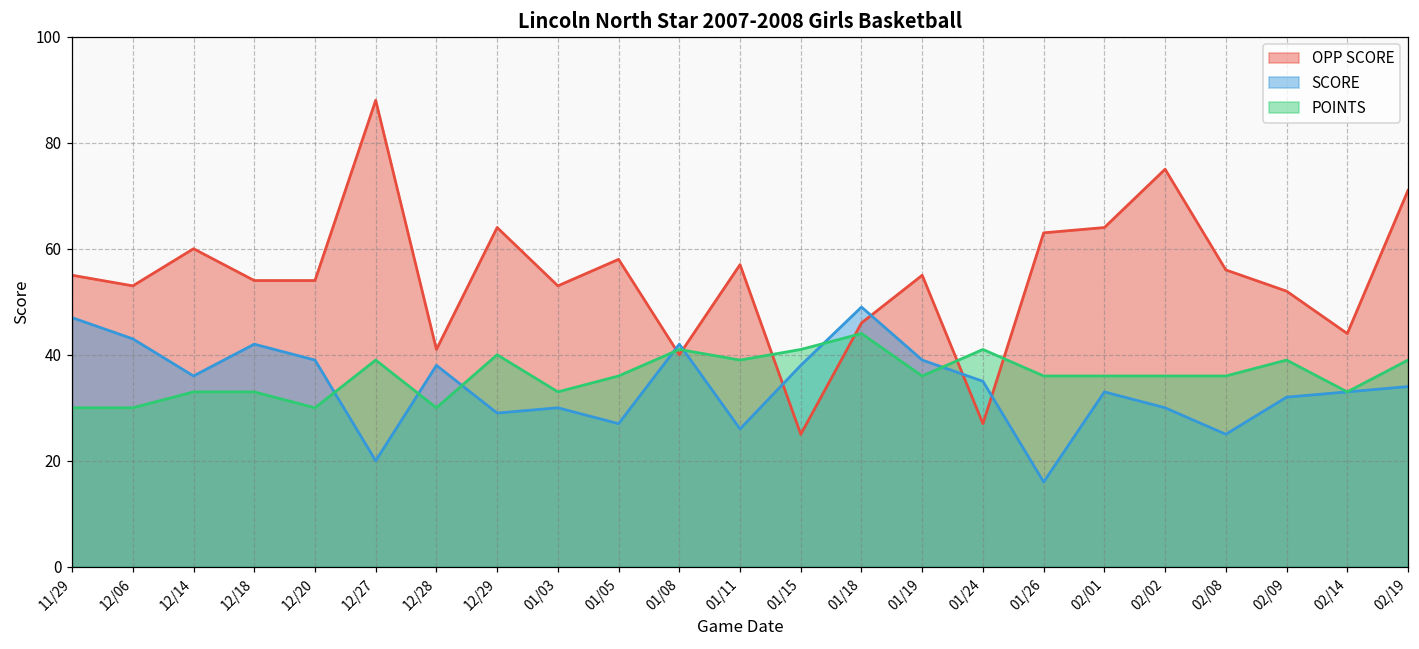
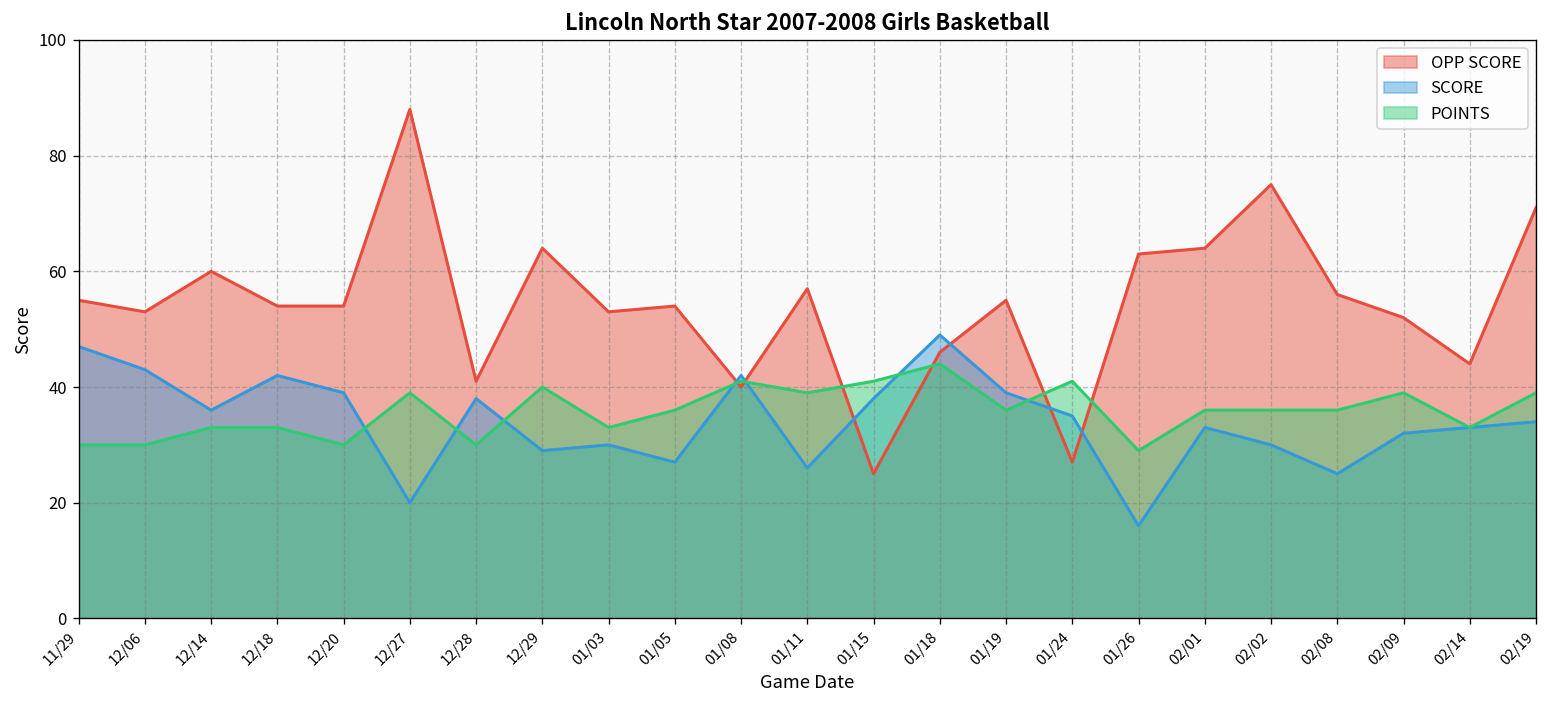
  {
    "OPP SCORE": {
      "11/29": 55,
      "12/06": 53,
      "12/14": 60,
      "12/18": 54,
      "12/20": 54,
      "12/27": 88,
      "12/28": 41,
      "12/29": 64,
      "01/03": 53,
-     "01/05": 58,
+     "01/05": 54,
      "01/08": 40,
      "01/11": 57,
      "01/15": 25,
      "01/18": 46,
      "01/19": 55,
      "01/24": 27,
      "01/26": 63,
      "02/01": 64,
      "02/02": 75,
      "02/08": 56,
      "02/09": 52,
      "02/14": 44,
      "02/19": 71
    },
    "SCORE": {
      "11/29": 47,
      "12/06": 43,
      "12/14": 36,
      "12/18": 42,
      "12/20": 39,
      "12/27": 20,
      "12/28": 38,
      "12/29": 29,
      "01/03": 30,
      "01/05": 27,
      "01/08": 42,
      "01/11": 26,
      "01/15": 38,
      "01/18": 49,
      "01/19": 39,
      "01/24": 35,
      "01/26": 16,
      "02/01": 33,
      "02/02": 30,
      "02/08": 25,
      "02/09": 32,
      "02/19": 34
    },
    "POINTS": {
      "11/29": 30,
      "12/06": 30,
      "12/14": 33,
      "12/18": 33,
      "12/20": 30,
      "12/27": 39,
      "12/28": 30,
      "12/29": 40,
      "01/03": 33,
      "01/05": 36,
      "01/08": 41,
      "01/11": 39,
      "01/15": 41,
      "01/18": 44,
      "01/19": 36,
      "01/24": 41,
-     "01/26": 36,
+     "01/26": 29,
      "02/01": 36,
      "02/02": 36,
      "02/08": 36,
      "02/09": 39,
      "02/19": 39
    }
  }
